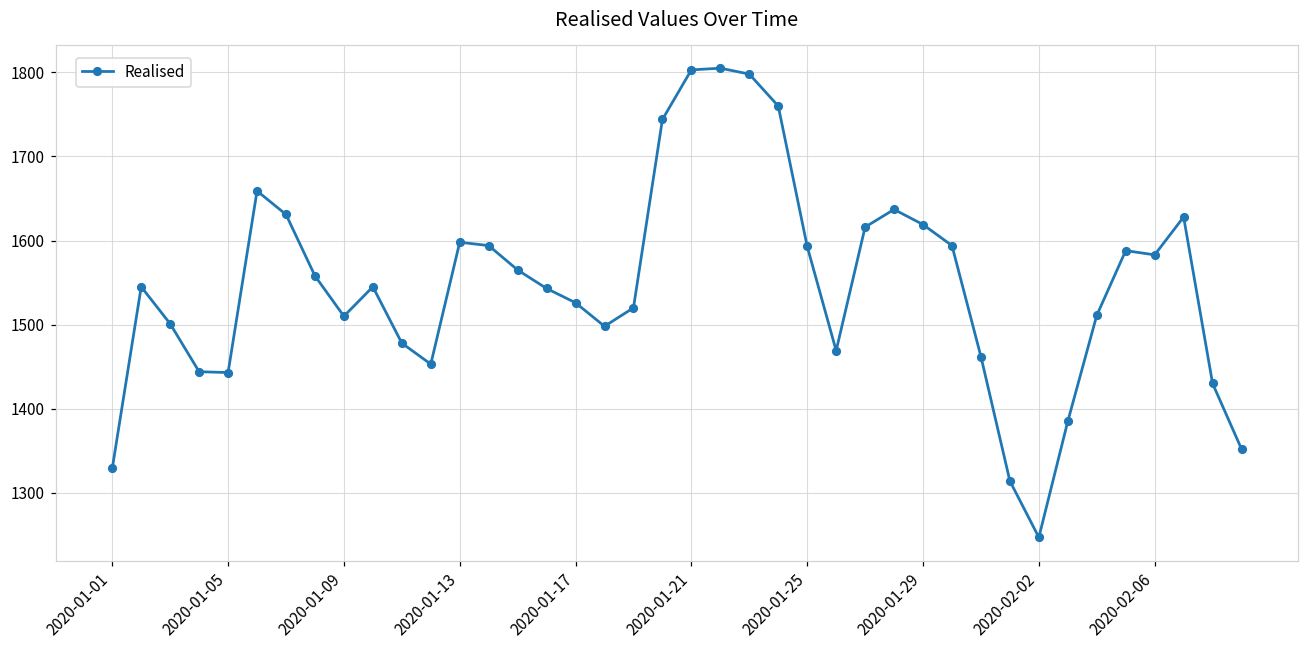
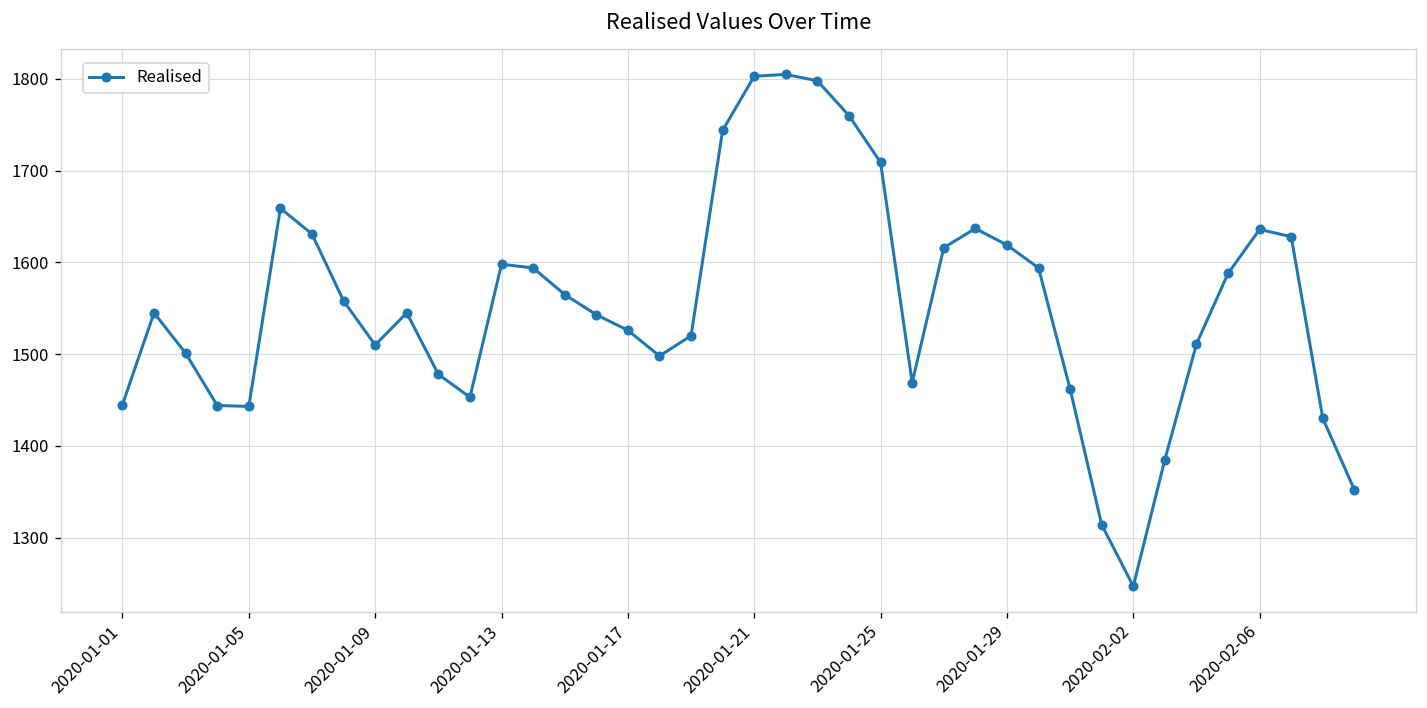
  {
-   "2020-01-01": 1330,
+   "2020-01-01": 1450,
    "2020-01-05": 1440,
    "2020-01-09": 1510,
    "2020-01-13": 1600,
    "2020-01-17": 1530,
    "2020-01-21": 1800,
-   "2020-01-25": 1590,
+   "2020-01-25": 1710,
    "2020-01-29": 1620,
    "2020-02-02": 1250,
-   "2020-02-06": 1580
+   "2020-02-06": 1640
  }
